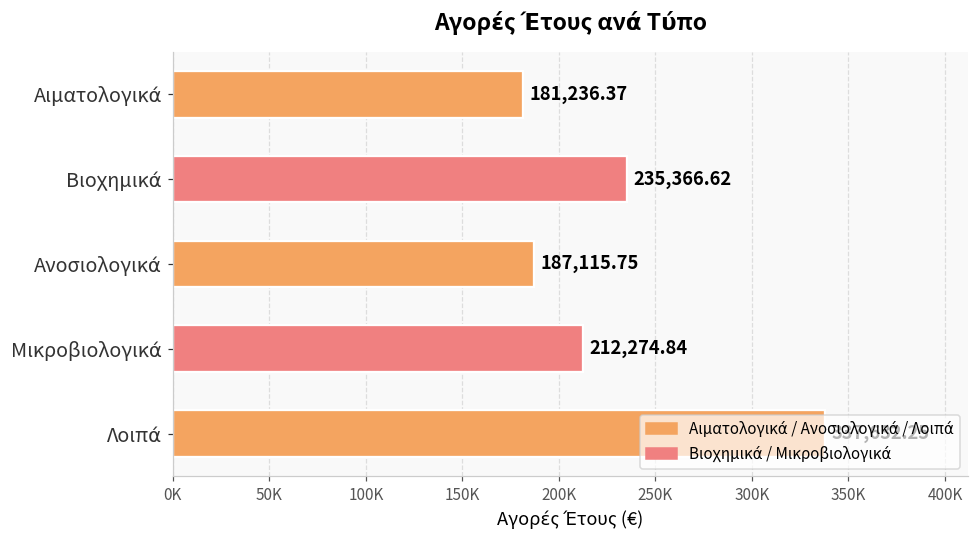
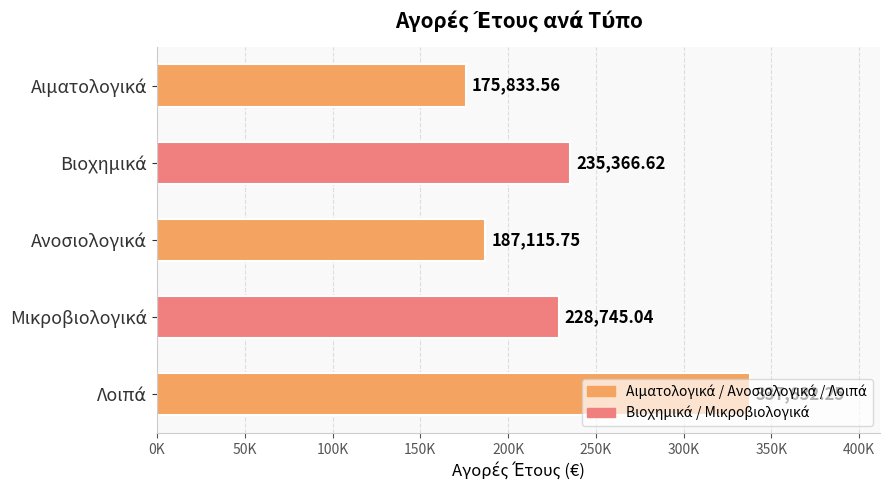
  {
-   "Αιματολογικά": "181,236.37",
+   "Αιματολογικά": "175,833.56",
    "Βιοχημικά": "235,366.62",
    "Ανοσιολογικά": "187,115.75",
-   "Μικροβιολογικά": "212,274.84"
+   "Μικροβιολογικά": "228,745.04"
  }
